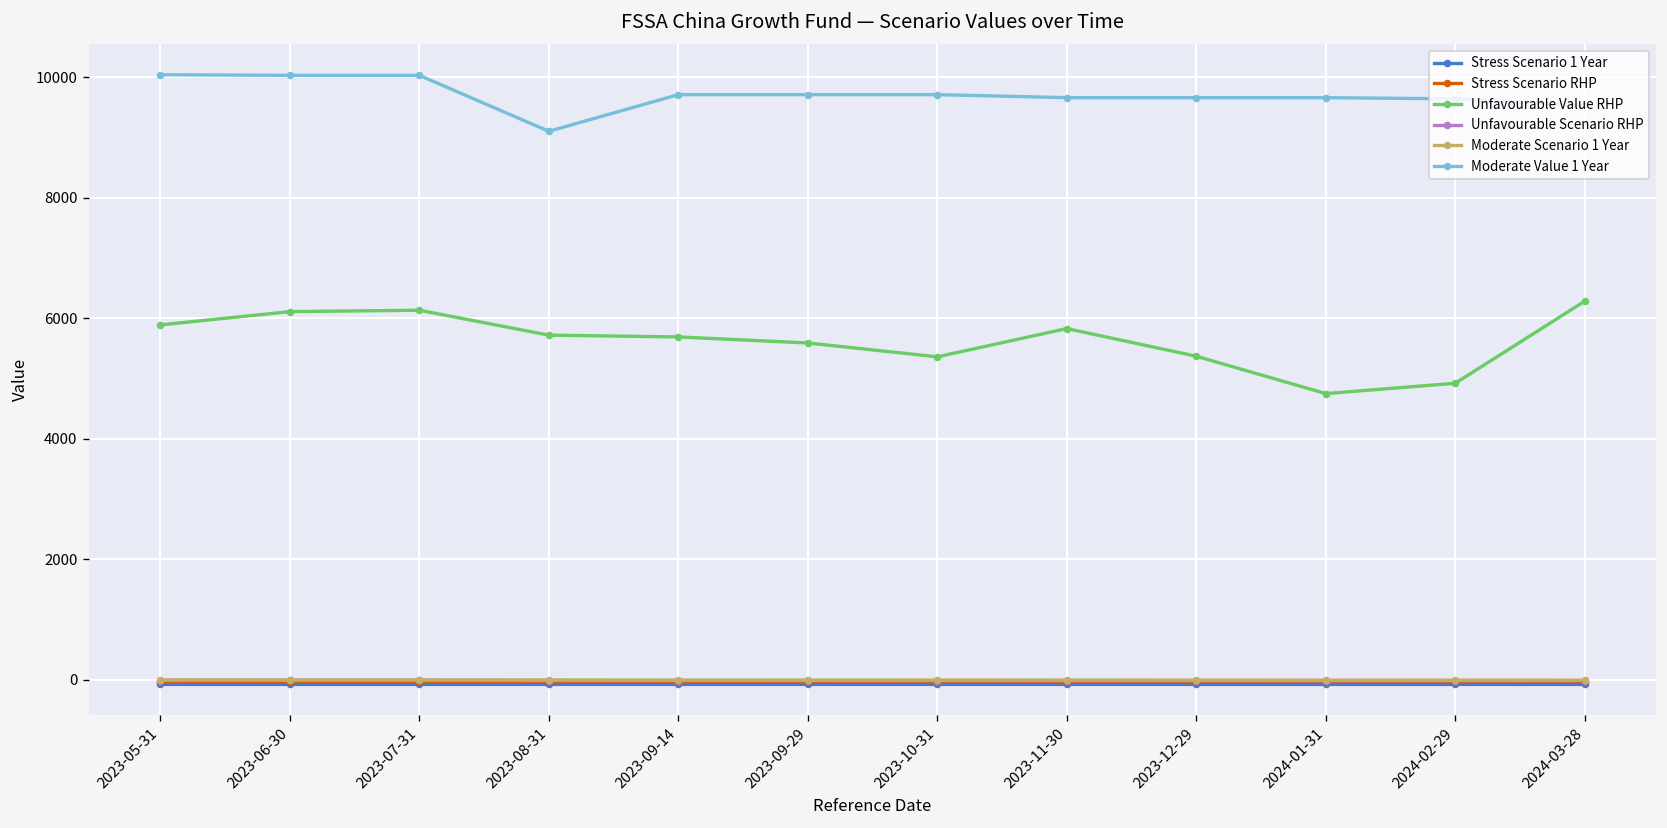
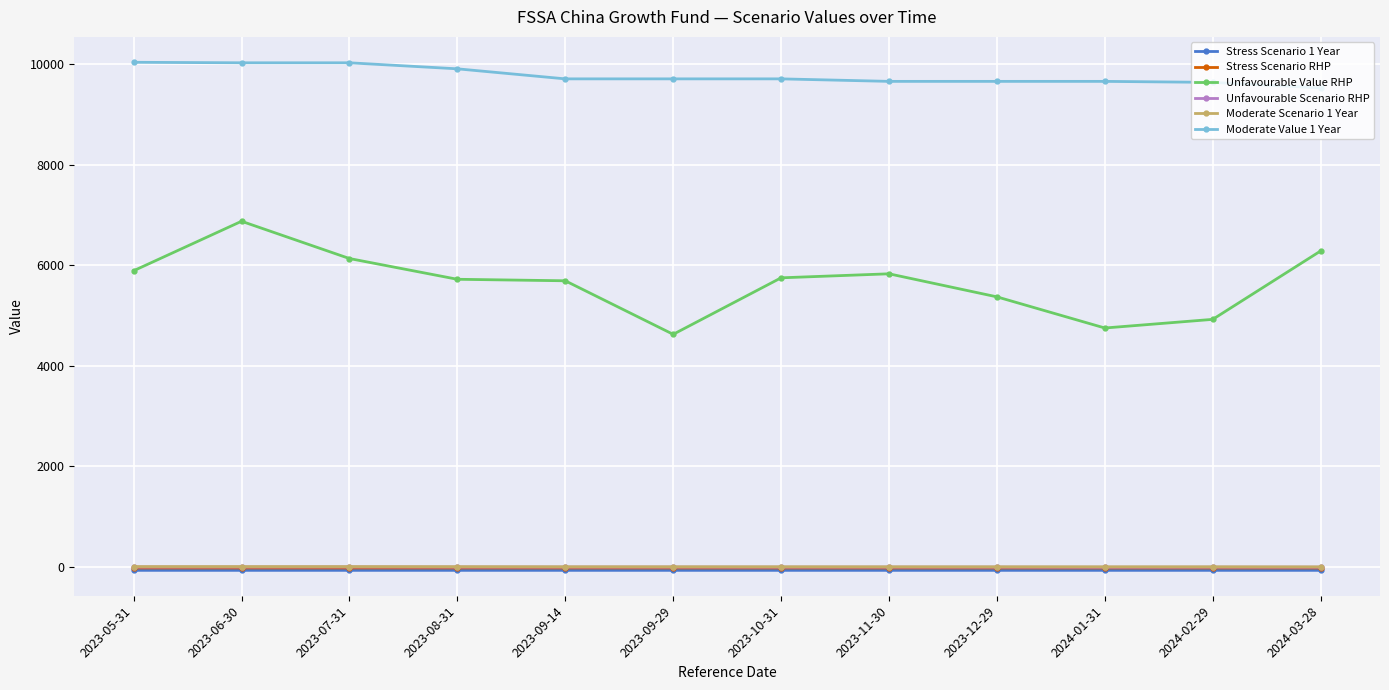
  {
    "Unfavourable Value RHP": {
      "2023-05-31": 5900,
-     "2023-06-30": 6100,
+     "2023-06-30": 6900,
      "2023-07-31": 6100,
      "2023-08-31": 5700,
      "2023-09-14": 5700,
-     "2023-09-29": 5600,
-     "2023-10-31": 5400,
+     "2023-09-29": 4600,
+     "2023-10-31": 5700,
      "2023-11-30": 5800,
      "2023-12-29": 5400,
      "2024-01-31": 4800,
      "2024-02-29": 4900,
      "2024-03-28": 6300
    },
    "Moderate Value 1 Year": {
      "2023-05-31": 10000,
      "2023-06-30": 10000,
      "2023-07-31": 10000,
-     "2023-08-31": 9100,
+     "2023-08-31": 9900,
      "2023-09-14": 9700,
      "2023-09-29": 9700,
      "2023-10-31": 9700,
      "2023-11-30": 9700,
      "2023-12-29": 9700,
      "2024-01-31": 9700
    }
  }
